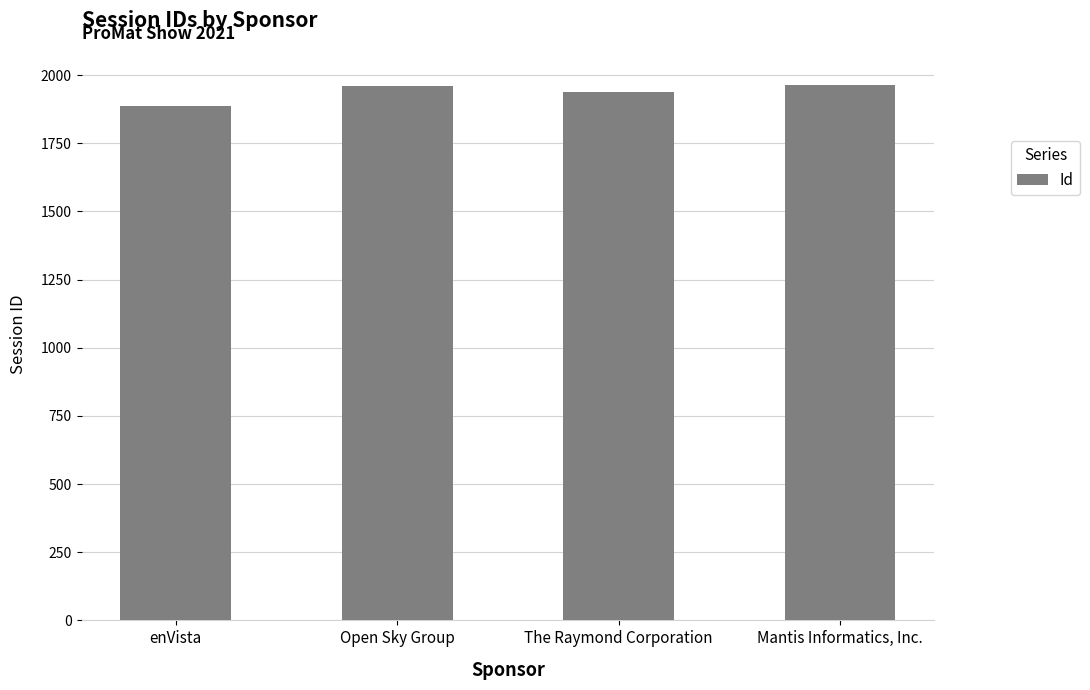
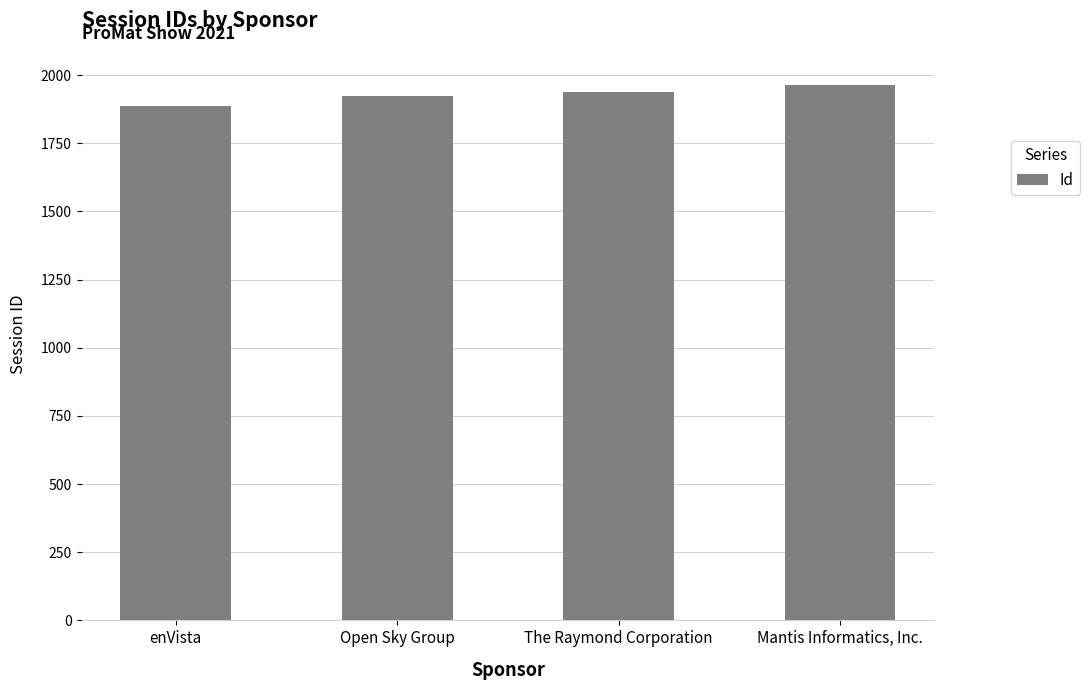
  {
    "enVista": 1890,
-   "Open Sky Group": 1960,
+   "Open Sky Group": 1920,
    "The Raymond Corporation": 1940,
    "Mantis Informatics, Inc.": 1960
  }
